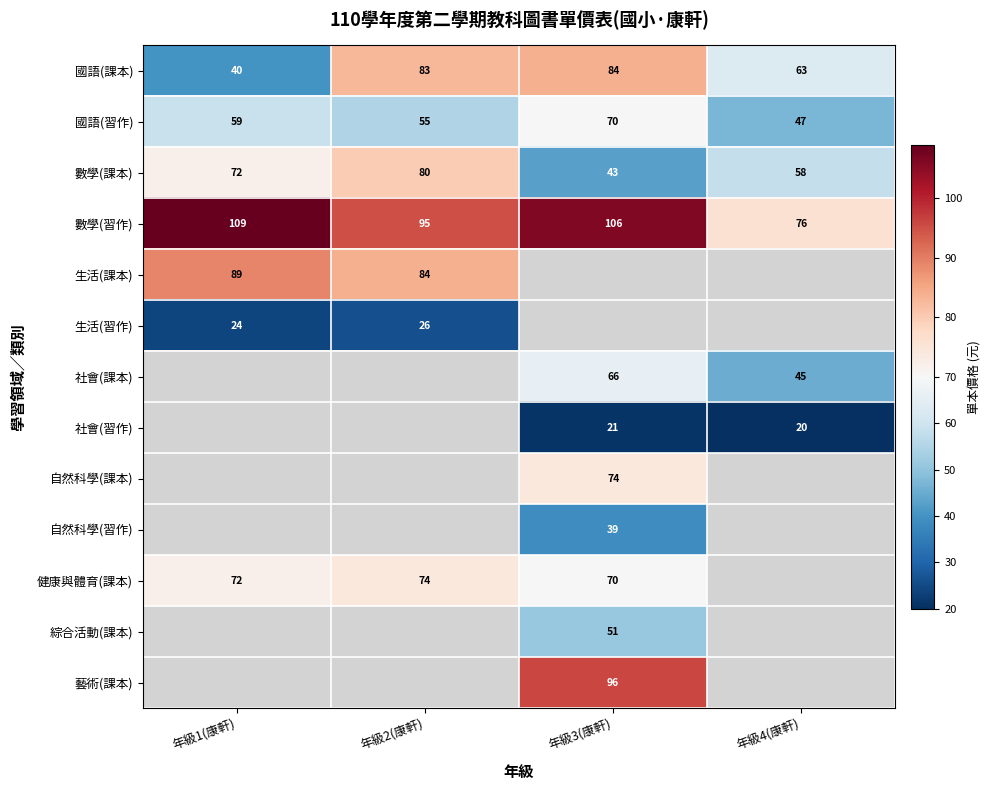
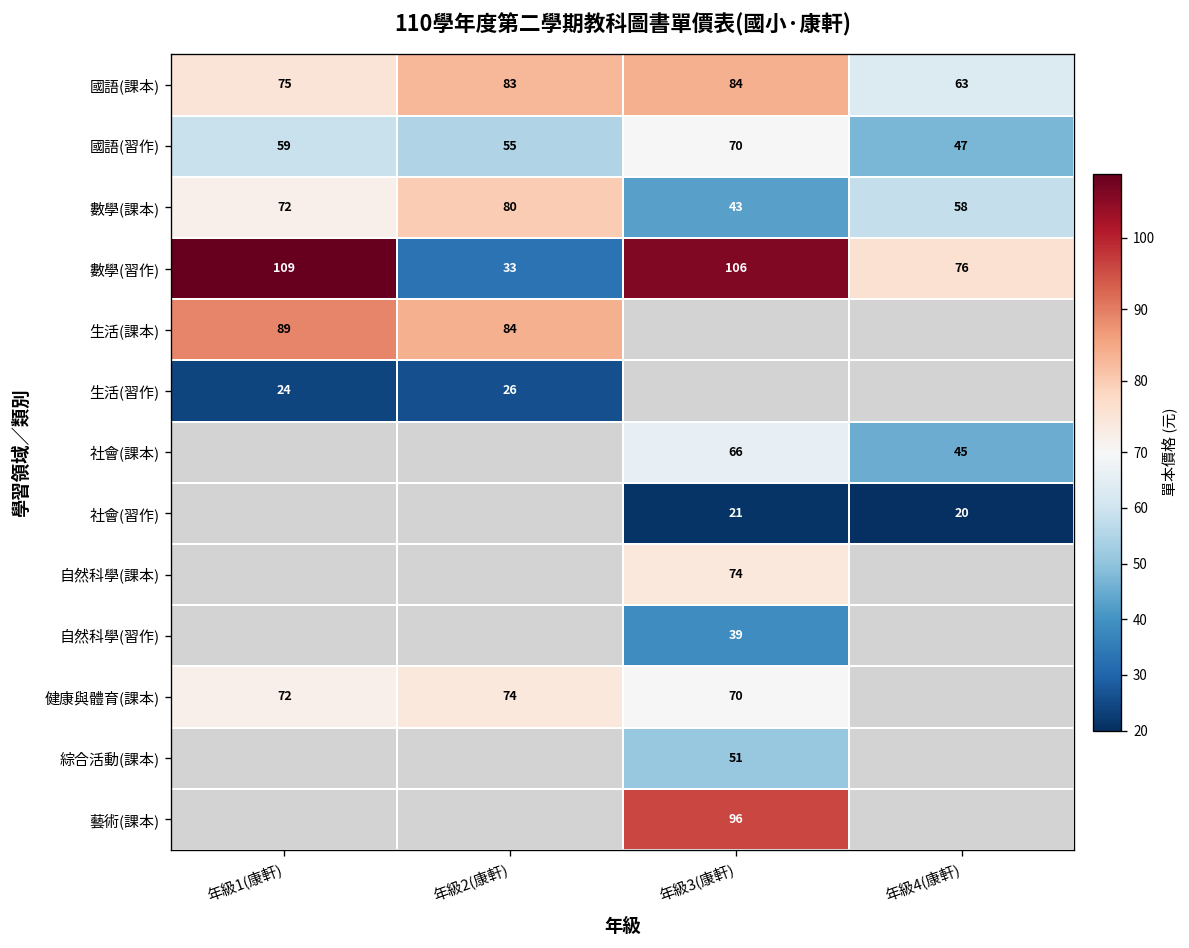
  {
    "國語(課本)": {
-     "年級1(康軒)": 40,
+     "年級1(康軒)": 75,
      "年級2(康軒)": 83,
      "年級3(康軒)": 84,
      "年級4(康軒)": 63
    },
    "國語(習作)": {
      "年級1(康軒)": 59,
      "年級2(康軒)": 55,
      "年級3(康軒)": 70,
      "年級4(康軒)": 47
    },
    "數學(課本)": {
      "年級1(康軒)": 72,
      "年級2(康軒)": 80,
      "年級3(康軒)": 43,
      "年級4(康軒)": 58
    },
    "數學(習作)": {
      "年級1(康軒)": 109,
-     "年級2(康軒)": 95,
+     "年級2(康軒)": 33,
      "年級3(康軒)": 106,
      "年級4(康軒)": 76
    },
    "生活(課本)": {
      "年級1(康軒)": 89,
      "年級2(康軒)": 84
    },
    "生活(習作)": {
      "年級1(康軒)": 24,
      "年級2(康軒)": 26
    },
    "社會(課本)": {
      "年級3(康軒)": 66,
      "年級4(康軒)": 45
    },
    "社會(習作)": {
      "年級3(康軒)": 21,
      "年級4(康軒)": 20
    },
    "自然科學(課本)": {
      "年級3(康軒)": 74
    },
    "自然科學(習作)": {
      "年級3(康軒)": 39
    },
    "健康與體育(課本)": {
      "年級1(康軒)": 72,
      "年級2(康軒)": 74,
      "年級3(康軒)": 70
    },
    "綜合活動(課本)": {
      "年級3(康軒)": 51
    },
    "藝術(課本)": {
      "年級3(康軒)": 96
    }
  }
